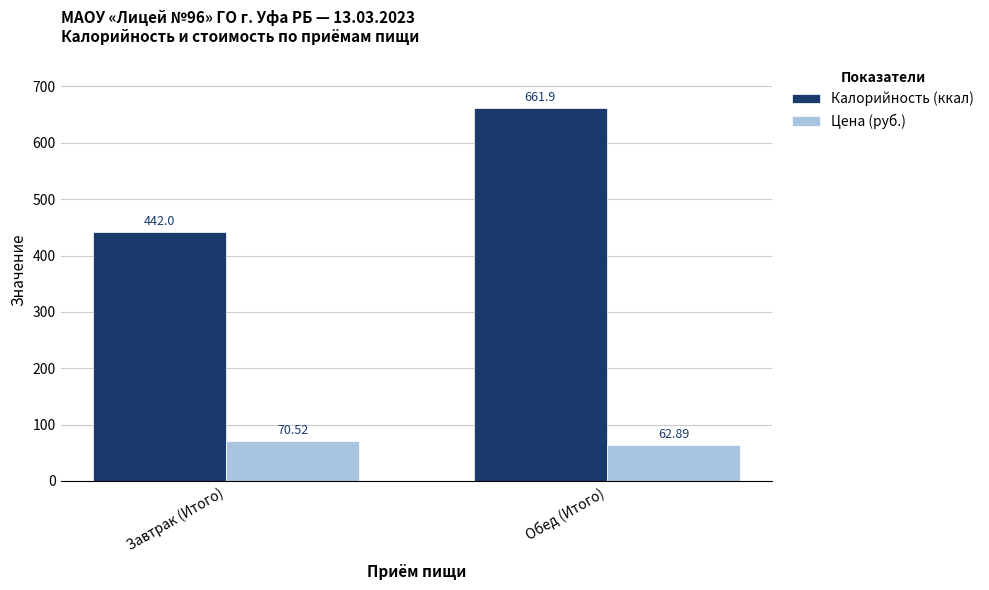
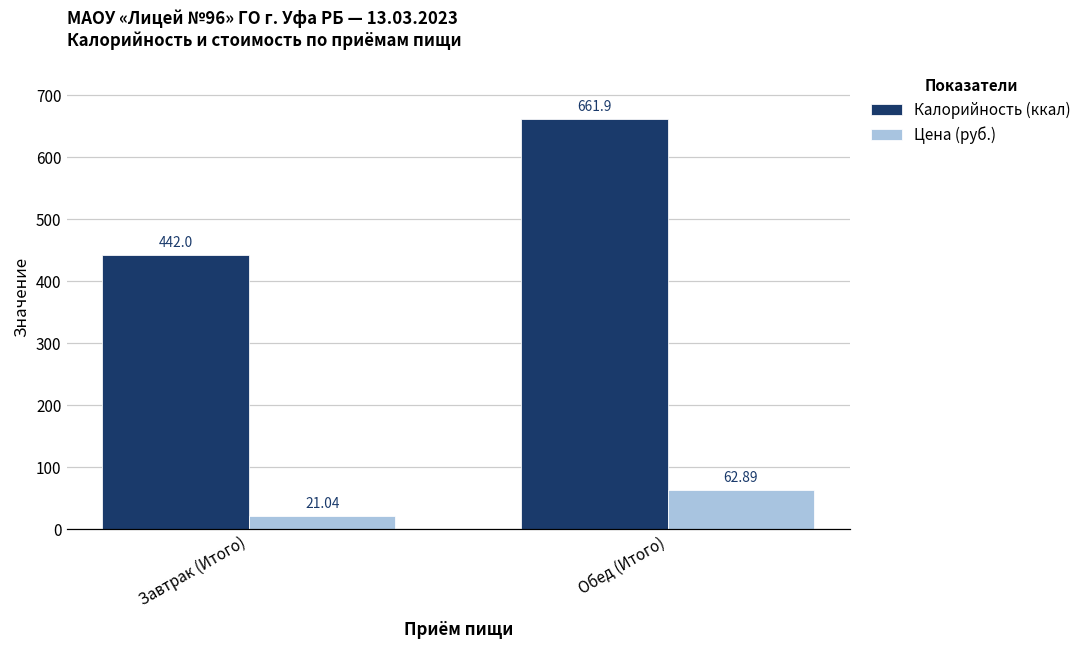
  {
    "Калорийность (ккал)": {
      "Завтрак (Итого)": 442.0,
      "Обед (Итого)": 661.9
    },
    "Цена (руб.)": {
-     "Завтрак (Итого)": 70.52,
+     "Завтрак (Итого)": 21.04,
      "Обед (Итого)": 62.89
    }
  }
